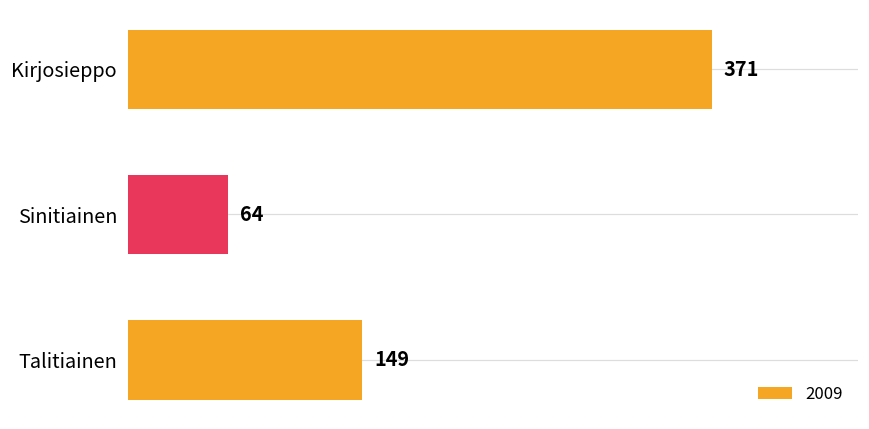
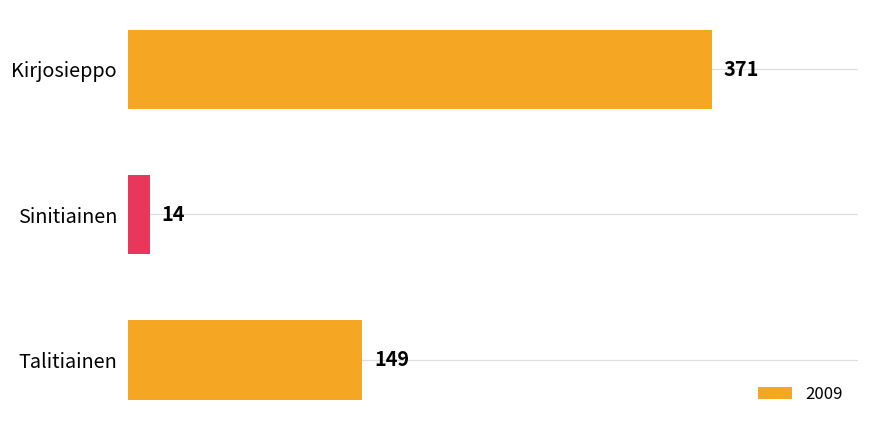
  {
    "Kirjosieppo": 371,
-   "Sinitiainen": 64,
+   "Sinitiainen": 14,
    "Talitiainen": 149
  }
